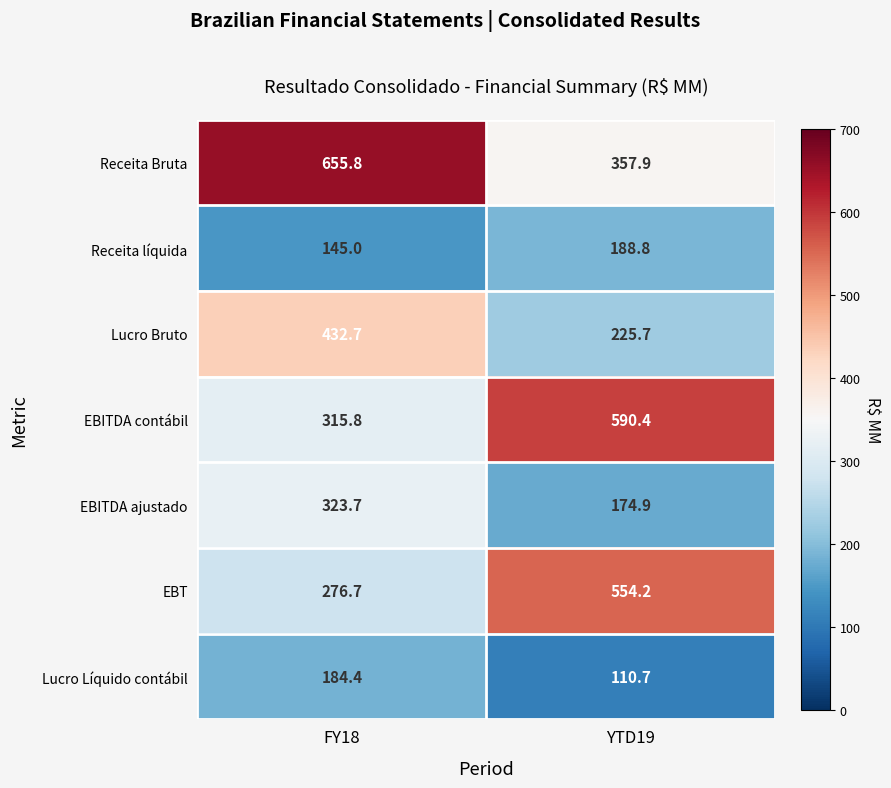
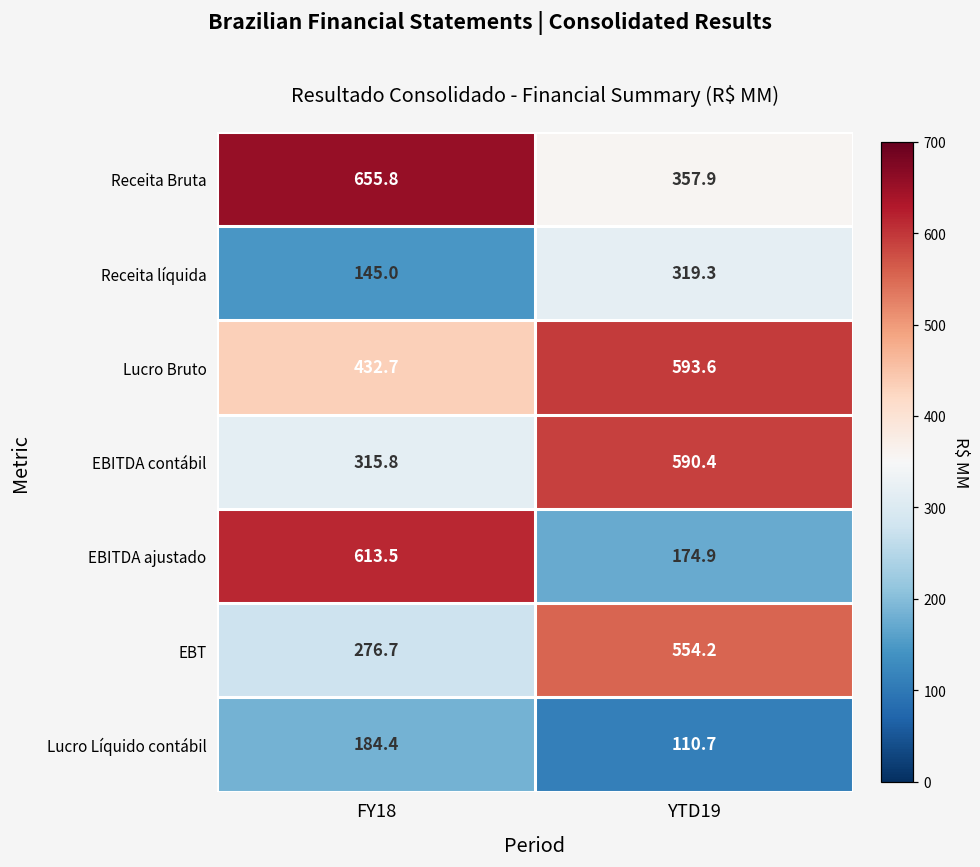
  {
    "Receita Bruta": {
      "FY18": 655.8,
      "YTD19": 357.9
    },
    "Receita líquida": {
      "FY18": 145.0,
-     "YTD19": 188.8
+     "YTD19": 319.3
    },
    "Lucro Bruto": {
      "FY18": 432.7,
-     "YTD19": 225.7
+     "YTD19": 593.6
    },
    "EBITDA contábil": {
      "FY18": 315.8,
      "YTD19": 590.4
    },
    "EBITDA ajustado": {
-     "FY18": 323.7,
+     "FY18": 613.5,
      "YTD19": 174.9
    },
    "EBT": {
      "FY18": 276.7,
      "YTD19": 554.2
    },
    "Lucro Líquido contábil": {
      "FY18": 184.4,
      "YTD19": 110.7
    }
  }
